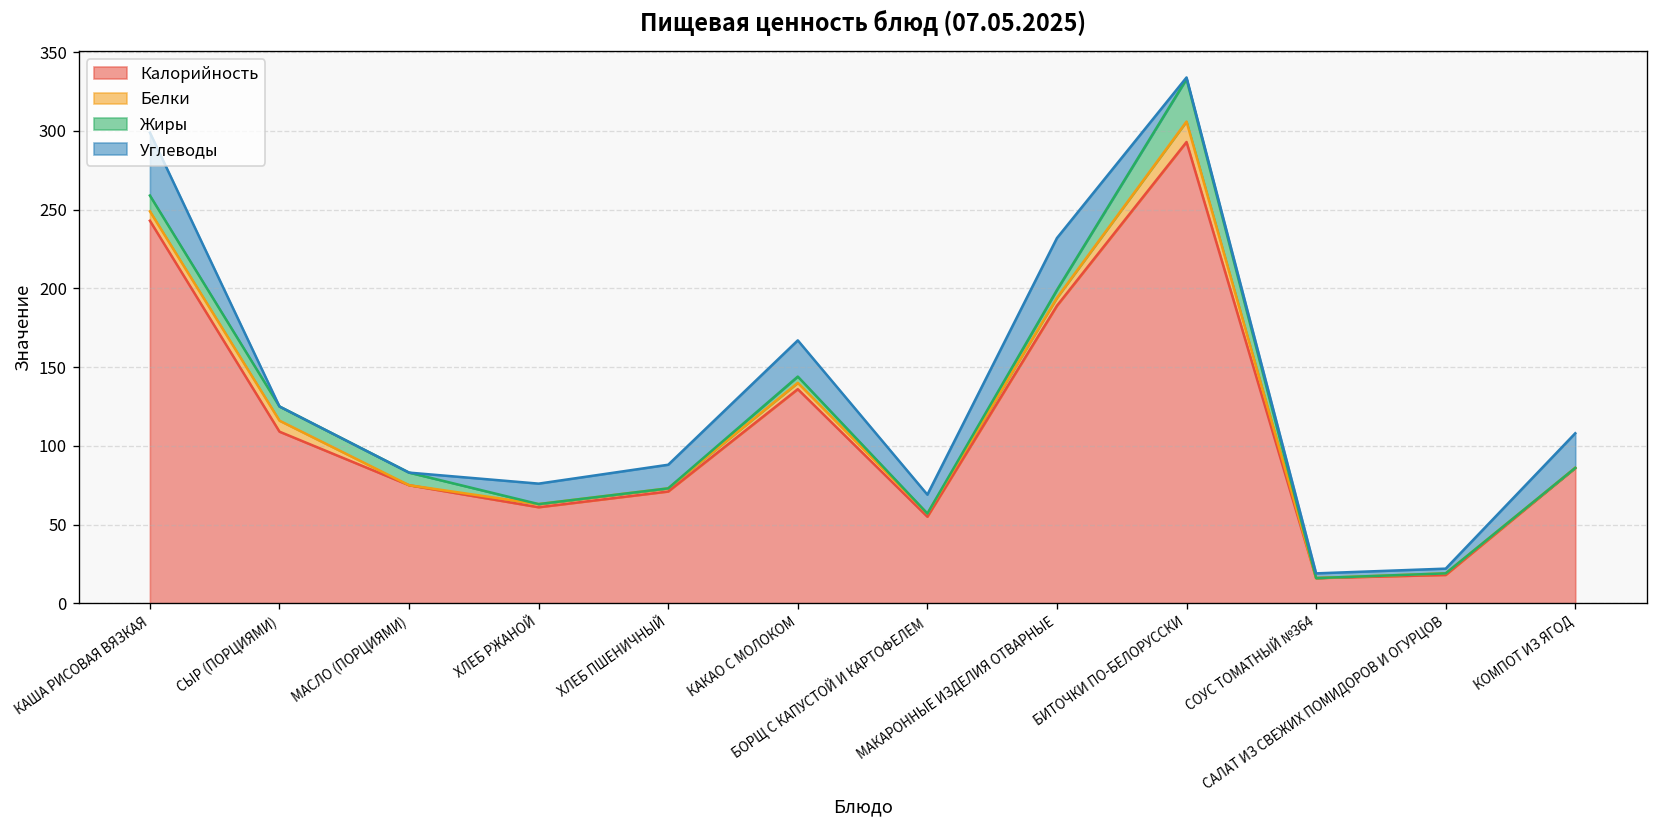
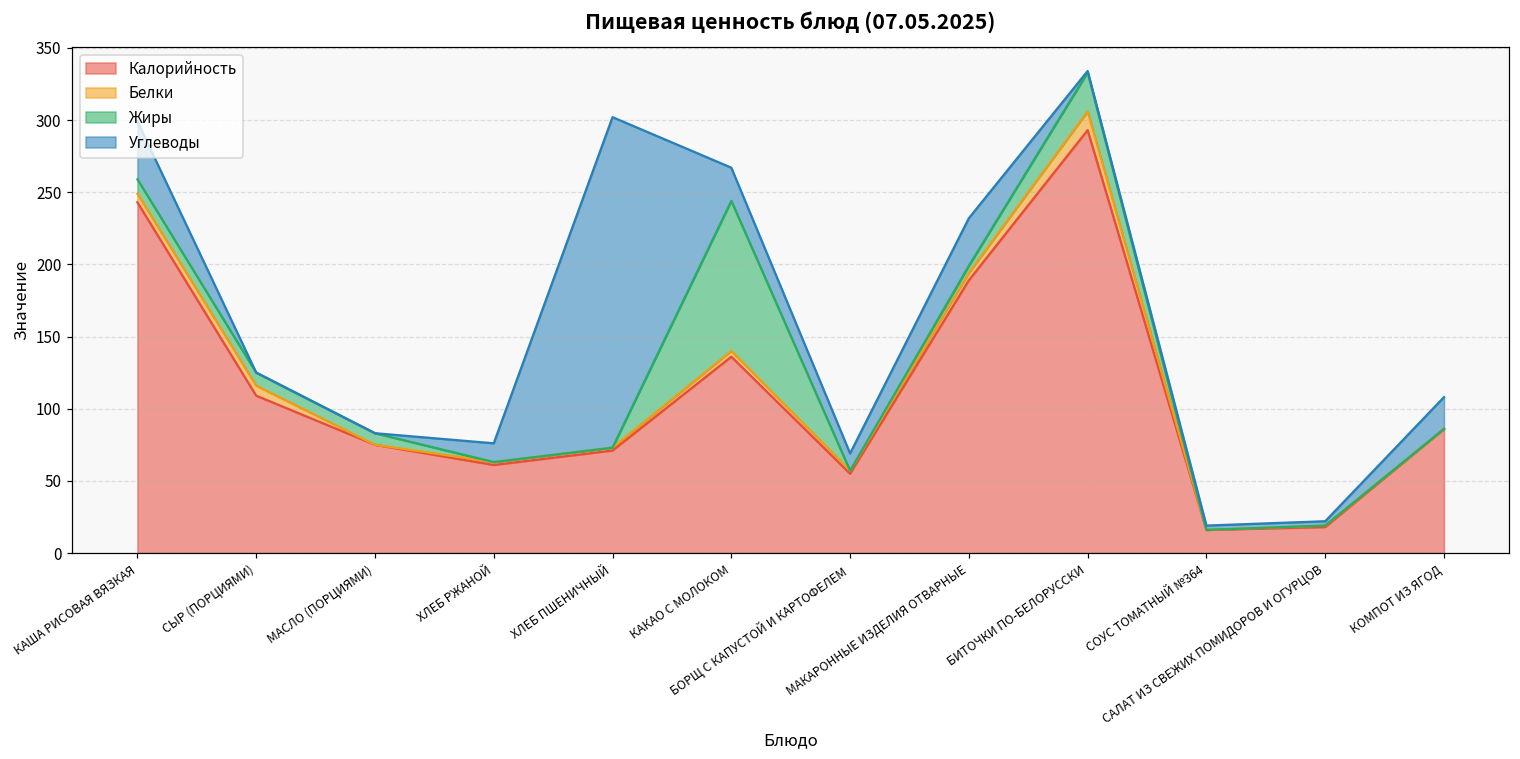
  {
    "Калорийность": {
      "КАША РИСОВАЯ ВЯЗКАЯ": 243,
      "СЫР (ПОРЦИЯМИ)": 109,
      "ХЛЕБ РЖАНОЙ": 61,
      "ХЛЕБ ПШЕНИЧНЫЙ": 71,
      "КАКАО С МОЛОКОМ": 136,
      "БОРЩ С КАПУСТОЙ И КАРТОФЕЛЕМ": 55,
      "МАКАРОННЫЕ ИЗДЕЛИЯ ОТВАРНЫЕ": 189,
      "БИТОЧКИ ПО-БЕЛОРУССКИ": 293
    },
    "Белки": {
      "КАША РИСОВАЯ ВЯЗКАЯ": 6,
      "СЫР (ПОРЦИЯМИ)": 7,
      "КАКАО С МОЛОКОМ": 4,
      "МАКАРОННЫЕ ИЗДЕЛИЯ ОТВАРНЫЕ": 5,
      "БИТОЧКИ ПО-БЕЛОРУССКИ": 13
    },
    "Жиры": {
      "КАША РИСОВАЯ ВЯЗКАЯ": 10,
-     "КАКАО С МОЛОКОМ": 4,
+     "КАКАО С МОЛОКОМ": 104,
      "МАКАРОННЫЕ ИЗДЕЛИЯ ОТВАРНЫЕ": 5
    },
    "Углеводы": {
      "ХЛЕБ РЖАНОЙ": 13,
-     "ХЛЕБ ПШЕНИЧНЫЙ": 15,
+     "ХЛЕБ ПШЕНИЧНЫЙ": 229,
      "КАКАО С МОЛОКОМ": 23,
      "БОРЩ С КАПУСТОЙ И КАРТОФЕЛЕМ": 12,
      "МАКАРОННЫЕ ИЗДЕЛИЯ ОТВАРНЫЕ": 33,
      "СОУС ТОМАТНЫЙ №364": 3,
      "САЛАТ ИЗ СВЕЖИХ ПОМИДОРОВ И ОГУРЦОВ": 3,
      "КОМПОТ ИЗ ЯГОД": 22
    }
  }
